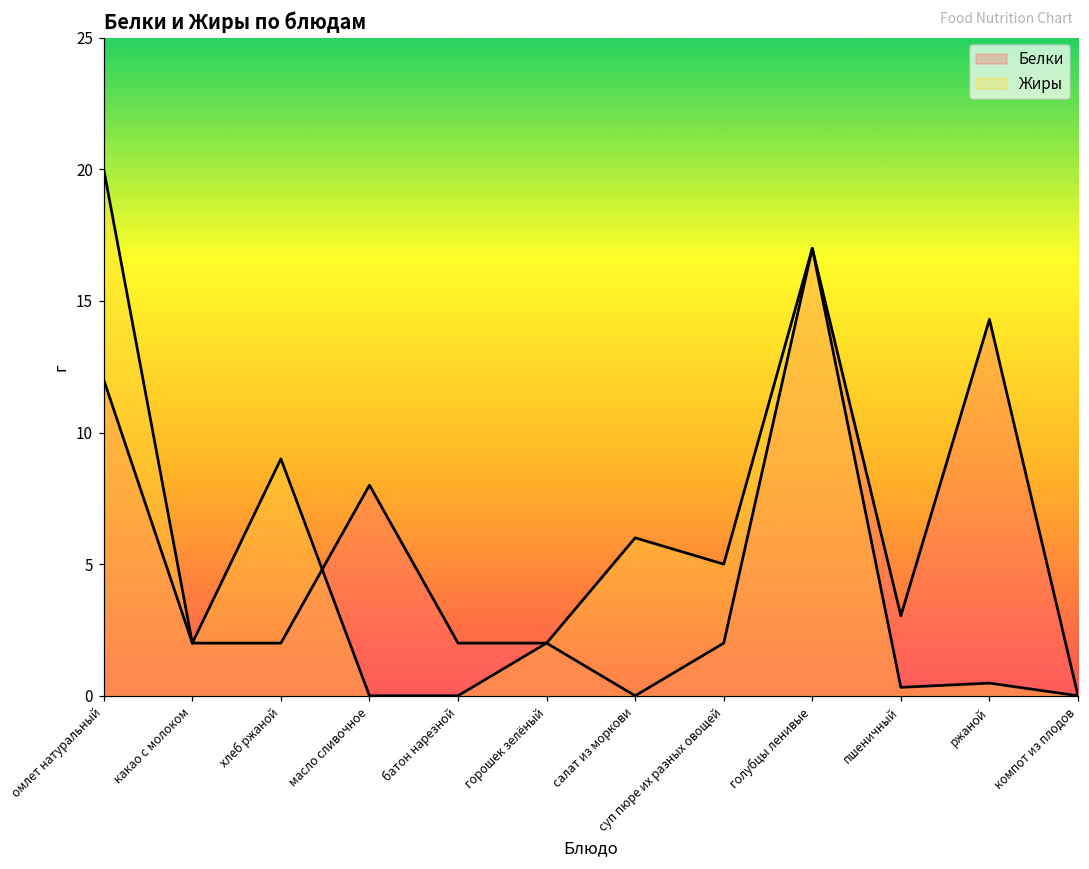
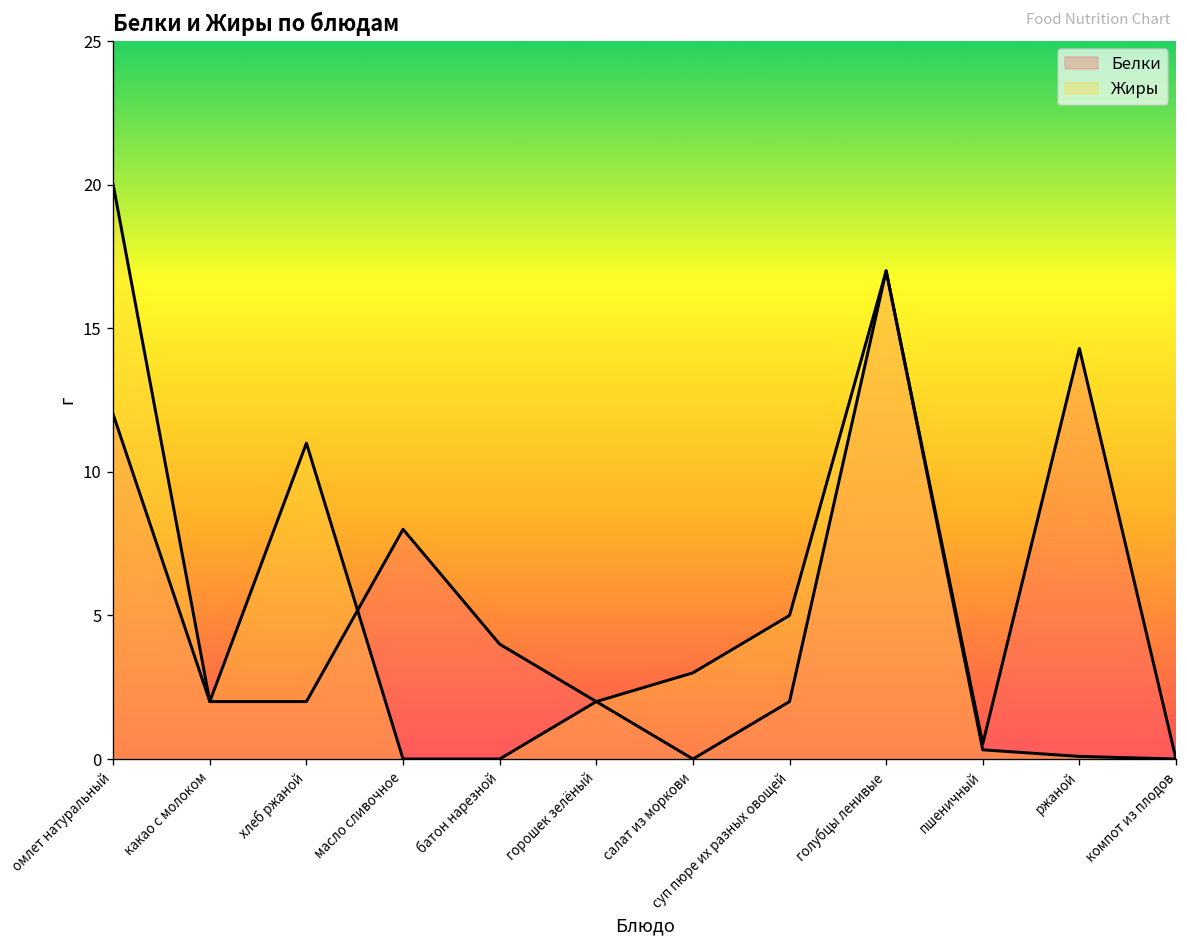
  {
    "Белки": {
      "омлет натуральный": 12.0,
      "хлеб ржаной": 2.0,
      "масло сливочное": 8.0,
-     "батон нарезной": 2,
+     "батон нарезной": 4,
      "салат из моркови": 0.0,
      "суп пюре их разных овощей": 2.0,
-     "пшеничный": 3.0,
+     "пшеничный": 0.5,
      "ржаной": 14.3
    },
    "Жиры": {
      "омлет натуральный": 20.0,
-     "хлеб ржаной": 9,
+     "хлеб ржаной": 11,
      "масло сливочное": 0.0,
      "батон нарезной": 0.0,
-     "салат из моркови": 6,
+     "салат из моркови": 3,
      "суп пюре их разных овощей": 5.0,
      "пшеничный": 0.3,
-     "ржаной": 0.5
+     "ржаной": 0.1
    }
  }
